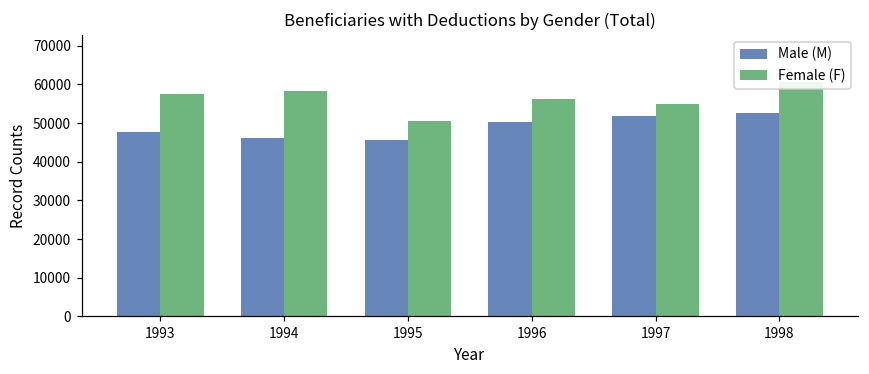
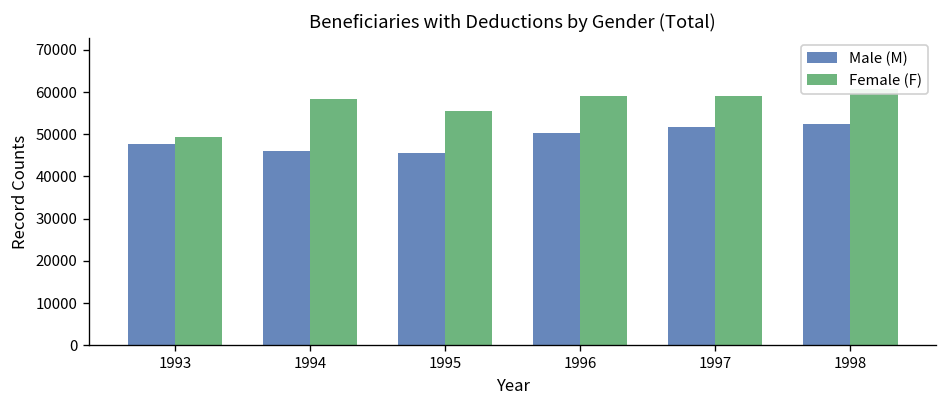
  {
    "Male (M)": {
      "1993": 48000,
      "1994": 46000,
      "1995": 46000,
      "1996": 50000,
      "1997": 52000,
      "1998": 53000
    },
    "Female (F)": {
-     "1993": 57000,
+     "1993": 49000,
      "1994": 58000,
-     "1995": 51000,
-     "1996": 56000,
-     "1997": 55000
+     "1995": 55000,
+     "1996": 59000,
+     "1997": 59000
    }
  }
